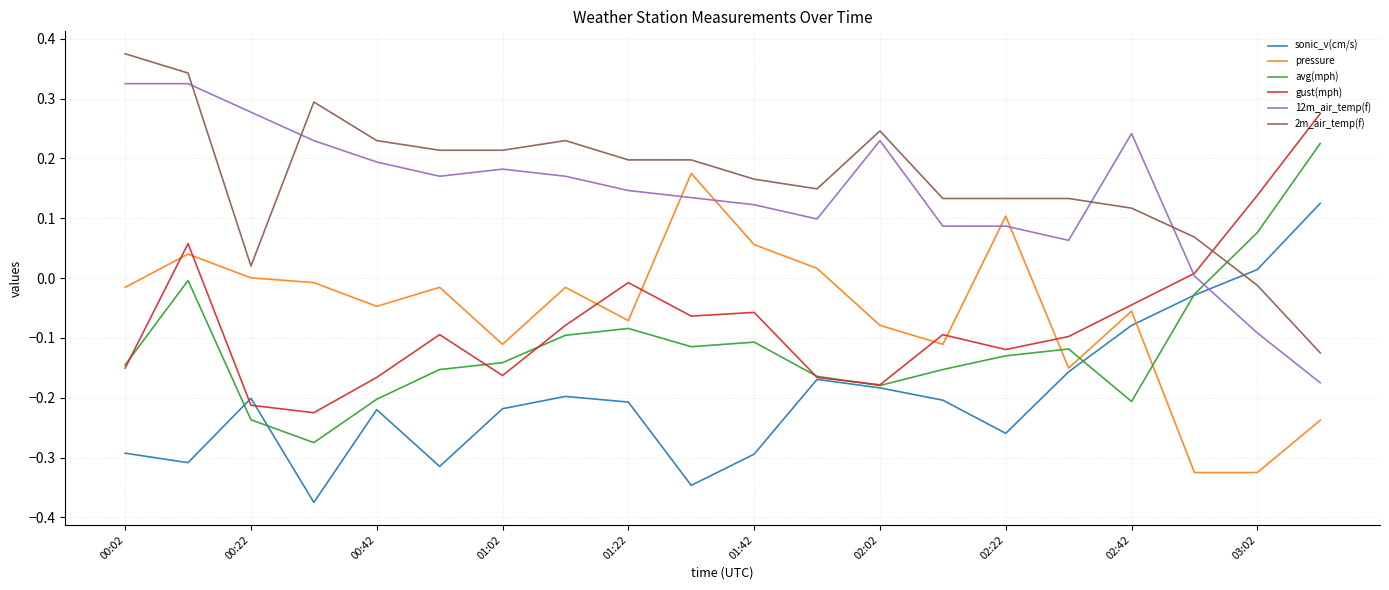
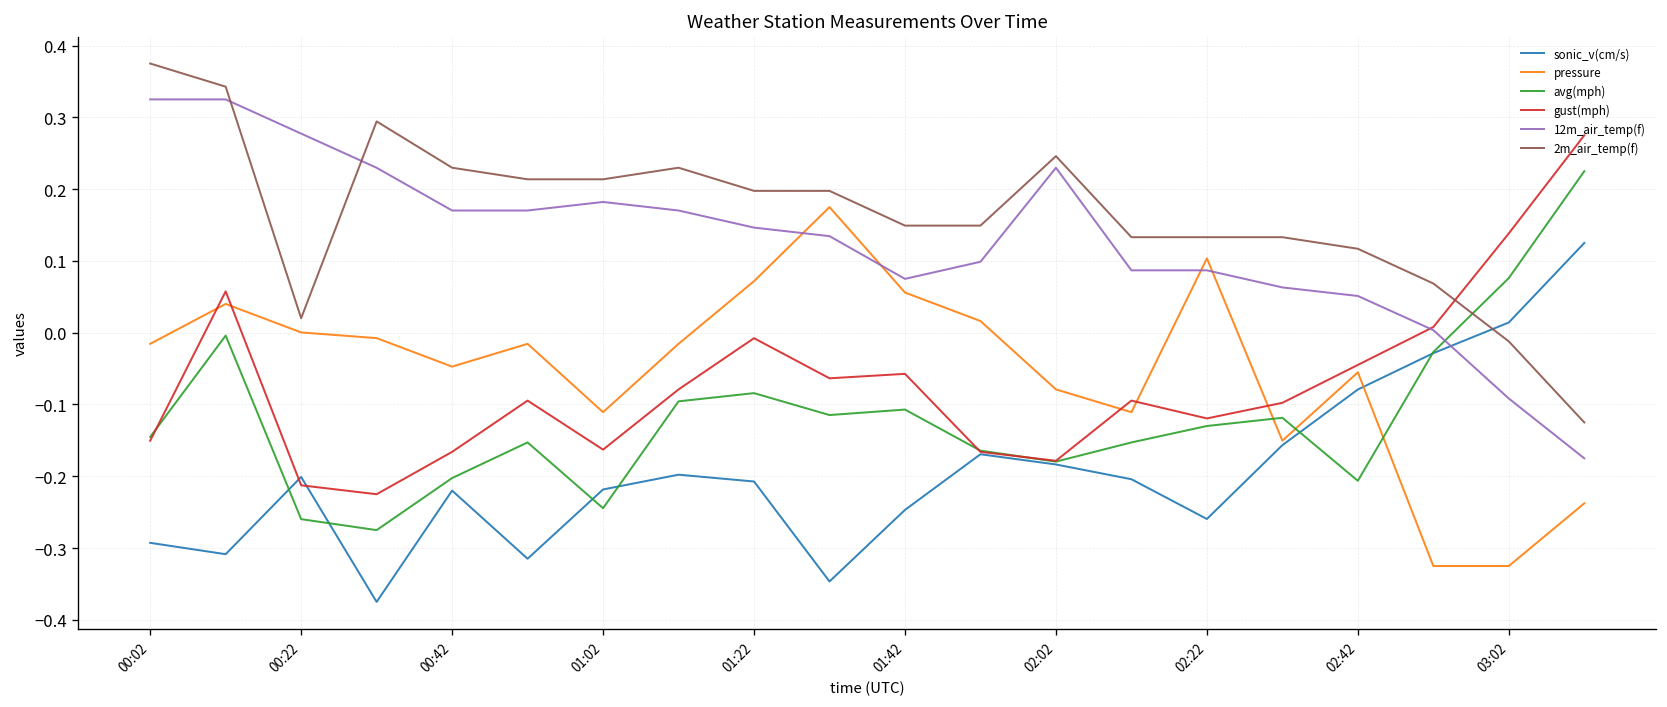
  {
    "sonic_v(cm/s)": {
      "00:02": -0.29,
      "00:22": -0.20,
      "00:42": -0.22,
      "01:02": -0.22,
      "01:22": -0.21,
-     "01:42": -0.29,
+     "01:42": -0.25,
      "02:22": -0.26,
      "02:42": -0.08,
      "03:02": 0.01
    },
    "pressure": {
      "00:02": -0.02,
      "00:22": 0.00,
      "00:42": -0.05,
      "01:02": -0.11,
-     "01:22": -0.07,
+     "01:22": 0.07,
      "01:42": 0.06,
      "02:02": -0.08,
      "02:22": 0.10,
      "02:42": -0.06,
      "03:02": -0.33
    },
    "avg(mph)": {
      "00:02": -0.15,
-     "00:22": -0.24,
+     "00:22": -0.26,
      "00:42": -0.20,
-     "01:02": -0.14,
+     "01:02": -0.24,
      "01:22": -0.08,
      "01:42": -0.11,
      "02:22": -0.13,
      "02:42": -0.21,
      "03:02": 0.08
    },
    "gust(mph)": {
      "00:02": -0.15,
      "00:22": -0.21,
      "00:42": -0.17,
      "01:02": -0.16,
      "01:22": -0.01,
      "01:42": -0.06,
      "02:22": -0.12,
      "02:42": -0.04,
      "03:02": 0.14
    },
    "12m_air_temp(f)": {
      "00:02": 0.33,
      "00:22": 0.28,
-     "00:42": 0.19,
+     "00:42": 0.17,
      "01:02": 0.18,
      "01:22": 0.15,
-     "01:42": 0.12,
+     "01:42": 0.08,
      "02:02": 0.23,
      "02:22": 0.09,
-     "02:42": 0.24,
+     "02:42": 0.05,
      "03:02": -0.09
    },
    "2m_air_temp(f)": {
      "00:02": 0.38,
      "00:22": 0.02,
      "00:42": 0.23,
      "01:02": 0.21,
      "01:22": 0.20,
-     "01:42": 0.17,
+     "01:42": 0.15,
      "02:02": 0.25,
      "02:22": 0.13,
      "02:42": 0.12,
      "03:02": -0.01
    }
  }
